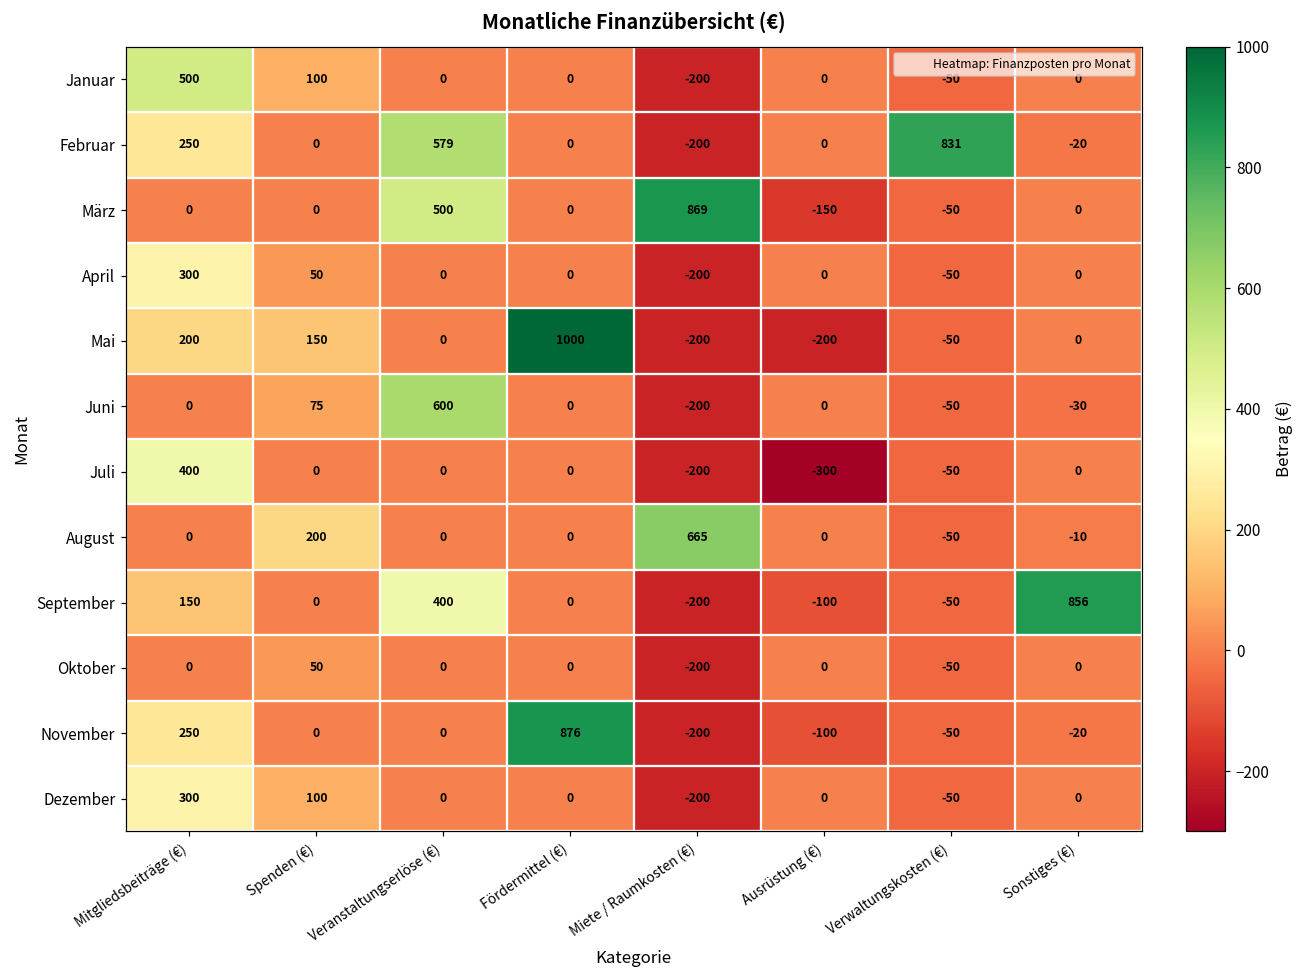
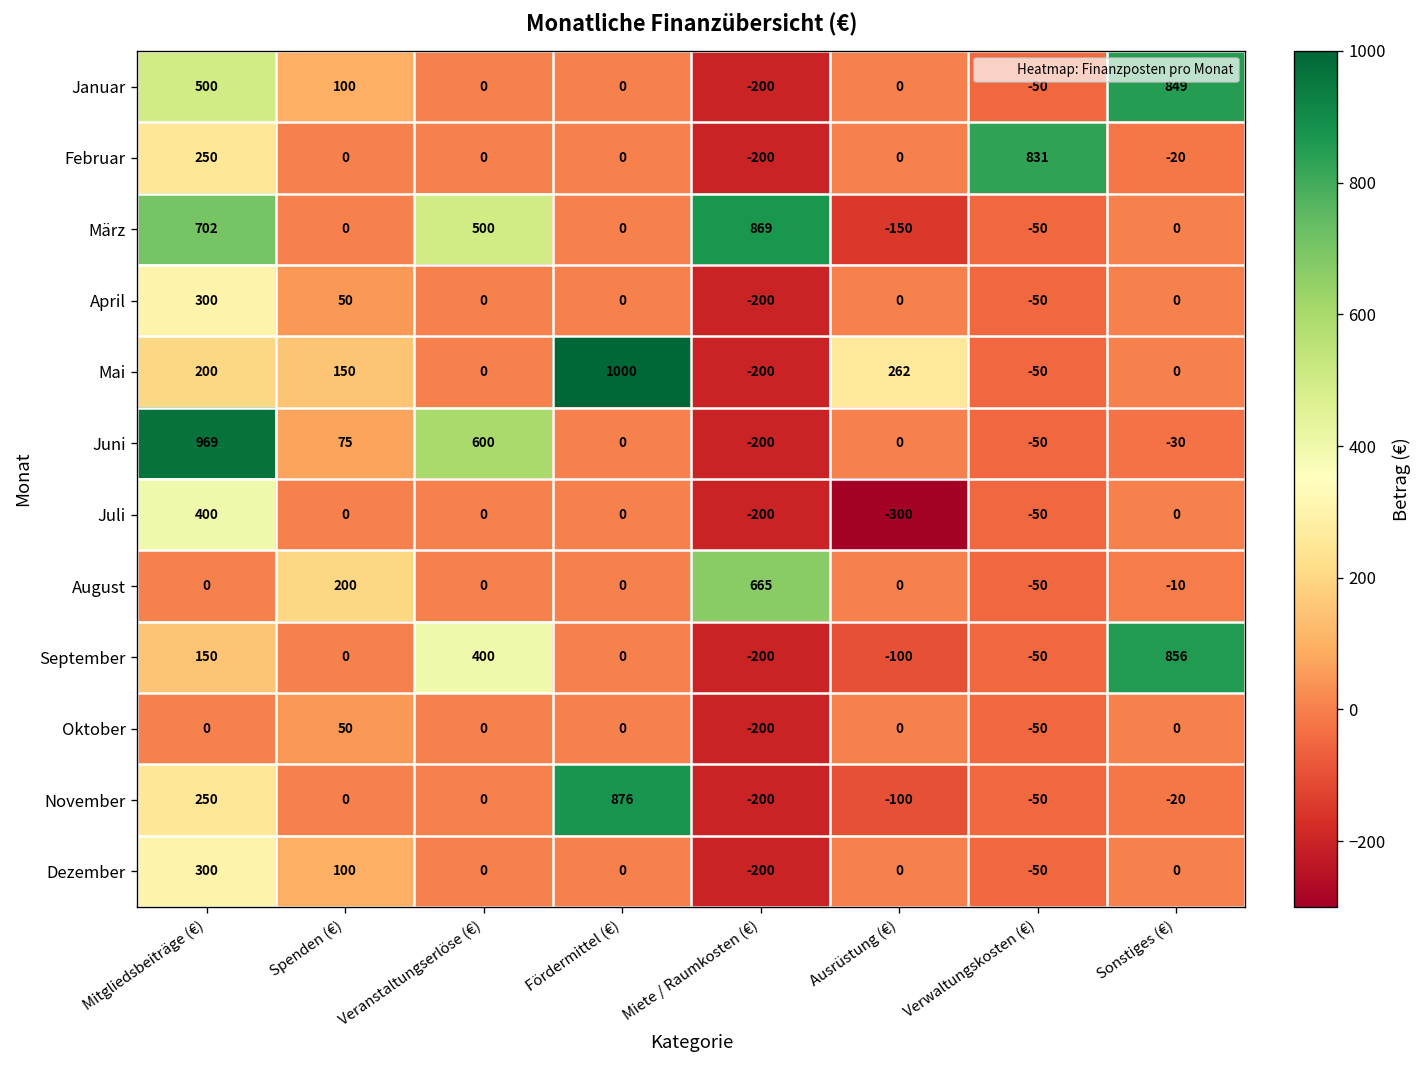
  {
    "Januar": {
      "Mitgliedsbeiträge (€)": 500,
      "Spenden (€)": 100,
      "Veranstaltungserlöse (€)": 0,
      "Fördermittel (€)": 0,
      "Miete / Raumkosten (€)": -200,
      "Ausrüstung (€)": 0,
-     "Sonstiges (€)": 0
+     "Sonstiges (€)": 849
    },
    "Februar": {
      "Mitgliedsbeiträge (€)": 250,
      "Spenden (€)": 0,
-     "Veranstaltungserlöse (€)": 579,
+     "Veranstaltungserlöse (€)": 0,
      "Fördermittel (€)": 0,
      "Miete / Raumkosten (€)": -200,
      "Ausrüstung (€)": 0,
      "Verwaltungskosten (€)": 831,
      "Sonstiges (€)": -20
    },
    "März": {
-     "Mitgliedsbeiträge (€)": 0,
+     "Mitgliedsbeiträge (€)": 702,
      "Spenden (€)": 0,
      "Veranstaltungserlöse (€)": 500,
      "Fördermittel (€)": 0,
      "Miete / Raumkosten (€)": 869,
      "Ausrüstung (€)": -150,
      "Verwaltungskosten (€)": -50,
      "Sonstiges (€)": 0
    },
    "April": {
      "Mitgliedsbeiträge (€)": 300,
      "Spenden (€)": 50,
      "Veranstaltungserlöse (€)": 0,
      "Fördermittel (€)": 0,
      "Miete / Raumkosten (€)": -200,
      "Ausrüstung (€)": 0,
      "Verwaltungskosten (€)": -50,
      "Sonstiges (€)": 0
    },
    "Mai": {
      "Mitgliedsbeiträge (€)": 200,
      "Spenden (€)": 150,
      "Veranstaltungserlöse (€)": 0,
      "Fördermittel (€)": 1000,
      "Miete / Raumkosten (€)": -200,
-     "Ausrüstung (€)": -200,
+     "Ausrüstung (€)": 262,
      "Verwaltungskosten (€)": -50,
      "Sonstiges (€)": 0
    },
    "Juni": {
-     "Mitgliedsbeiträge (€)": 0,
+     "Mitgliedsbeiträge (€)": 969,
      "Spenden (€)": 75,
      "Veranstaltungserlöse (€)": 600,
      "Fördermittel (€)": 0,
      "Miete / Raumkosten (€)": -200,
      "Ausrüstung (€)": 0,
      "Verwaltungskosten (€)": -50,
      "Sonstiges (€)": -30
    },
    "Juli": {
      "Mitgliedsbeiträge (€)": 400,
      "Spenden (€)": 0,
      "Veranstaltungserlöse (€)": 0,
      "Fördermittel (€)": 0,
      "Miete / Raumkosten (€)": -200,
      "Ausrüstung (€)": -300,
      "Verwaltungskosten (€)": -50,
      "Sonstiges (€)": 0
    },
    "August": {
      "Mitgliedsbeiträge (€)": 0,
      "Spenden (€)": 200,
      "Veranstaltungserlöse (€)": 0,
      "Fördermittel (€)": 0,
      "Miete / Raumkosten (€)": 665,
      "Ausrüstung (€)": 0,
      "Verwaltungskosten (€)": -50,
      "Sonstiges (€)": -10
    },
    "September": {
      "Mitgliedsbeiträge (€)": 150,
      "Spenden (€)": 0,
      "Veranstaltungserlöse (€)": 400,
      "Fördermittel (€)": 0,
      "Miete / Raumkosten (€)": -200,
      "Ausrüstung (€)": -100,
      "Verwaltungskosten (€)": -50,
      "Sonstiges (€)": 856
    },
    "Oktober": {
      "Mitgliedsbeiträge (€)": 0,
      "Spenden (€)": 50,
      "Veranstaltungserlöse (€)": 0,
      "Fördermittel (€)": 0,
      "Miete / Raumkosten (€)": -200,
      "Ausrüstung (€)": 0,
      "Verwaltungskosten (€)": -50,
      "Sonstiges (€)": 0
    },
    "November": {
      "Mitgliedsbeiträge (€)": 250,
      "Spenden (€)": 0,
      "Veranstaltungserlöse (€)": 0,
      "Fördermittel (€)": 876,
      "Miete / Raumkosten (€)": -200,
      "Ausrüstung (€)": -100,
      "Verwaltungskosten (€)": -50,
      "Sonstiges (€)": -20
    },
    "Dezember": {
      "Mitgliedsbeiträge (€)": 300,
      "Spenden (€)": 100,
      "Veranstaltungserlöse (€)": 0,
      "Fördermittel (€)": 0,
      "Miete / Raumkosten (€)": -200,
      "Ausrüstung (€)": 0,
      "Verwaltungskosten (€)": -50,
      "Sonstiges (€)": 0
    }
  }
